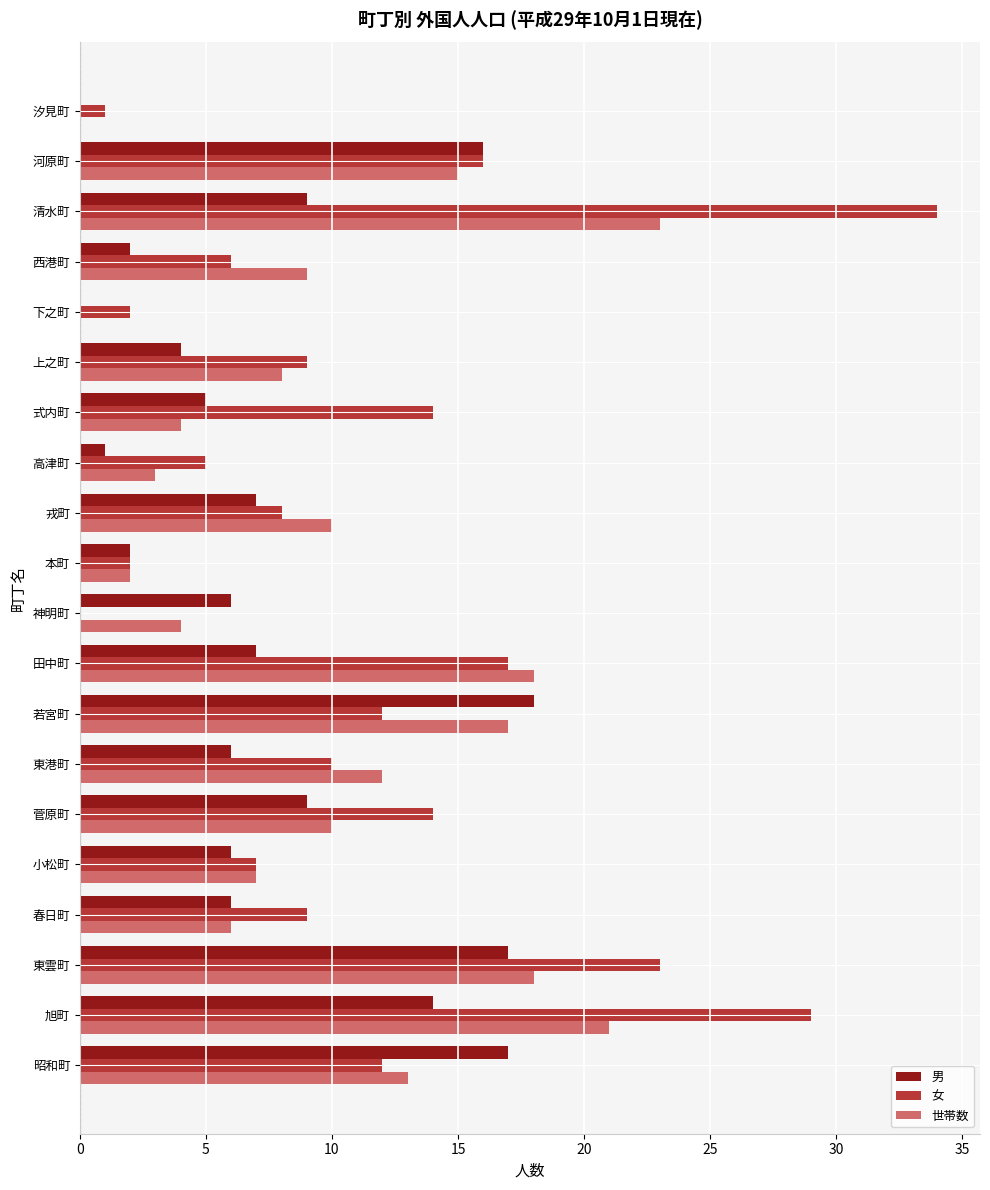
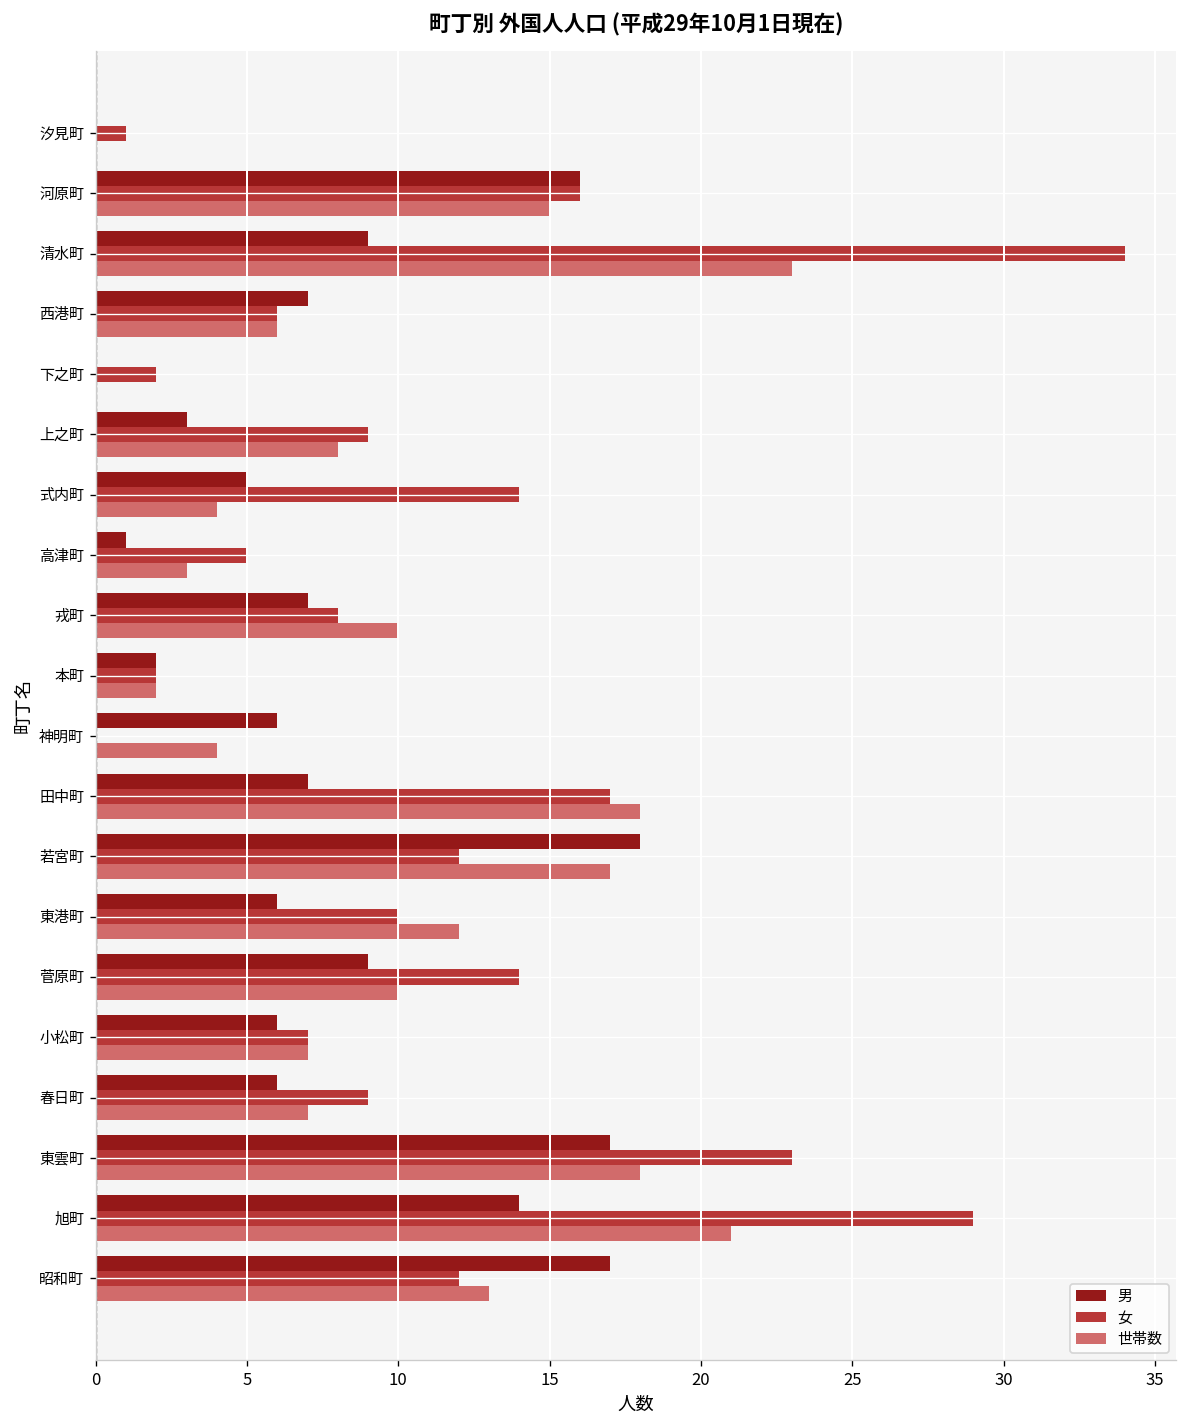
  {
    "男": {
      "汐見町": 0,
      "河原町": 16,
      "清水町": 9,
-     "西港町": 2,
+     "西港町": 7,
      "下之町": 0,
-     "上之町": 4,
+     "上之町": 3,
      "式内町": 5,
      "高津町": 1,
      "戎町": 7,
      "本町": 2,
      "神明町": 6,
      "田中町": 7,
      "若宮町": 18,
      "東港町": 6,
      "菅原町": 9,
      "小松町": 6,
      "春日町": 6,
      "東雲町": 17,
      "旭町": 14,
      "昭和町": 17
    },
    "女": {
      "汐見町": 1,
      "河原町": 16,
      "清水町": 34,
      "西港町": 6,
      "下之町": 2,
      "上之町": 9,
      "式内町": 14,
      "高津町": 5,
      "戎町": 8,
      "本町": 2,
      "神明町": 0,
      "田中町": 17,
      "若宮町": 12,
      "東港町": 10,
      "菅原町": 14,
      "小松町": 7,
      "春日町": 9,
      "東雲町": 23,
      "旭町": 29,
      "昭和町": 12
    },
    "世帯数": {
      "汐見町": 0,
      "河原町": 15,
      "清水町": 23,
-     "西港町": 9,
+     "西港町": 6,
      "下之町": 0,
      "上之町": 8,
      "式内町": 4,
      "高津町": 3,
      "戎町": 10,
      "本町": 2,
      "神明町": 4,
      "田中町": 18,
      "若宮町": 17,
      "東港町": 12,
      "菅原町": 10,
      "小松町": 7,
-     "春日町": 6,
+     "春日町": 7,
      "東雲町": 18,
      "旭町": 21,
      "昭和町": 13
    }
  }
